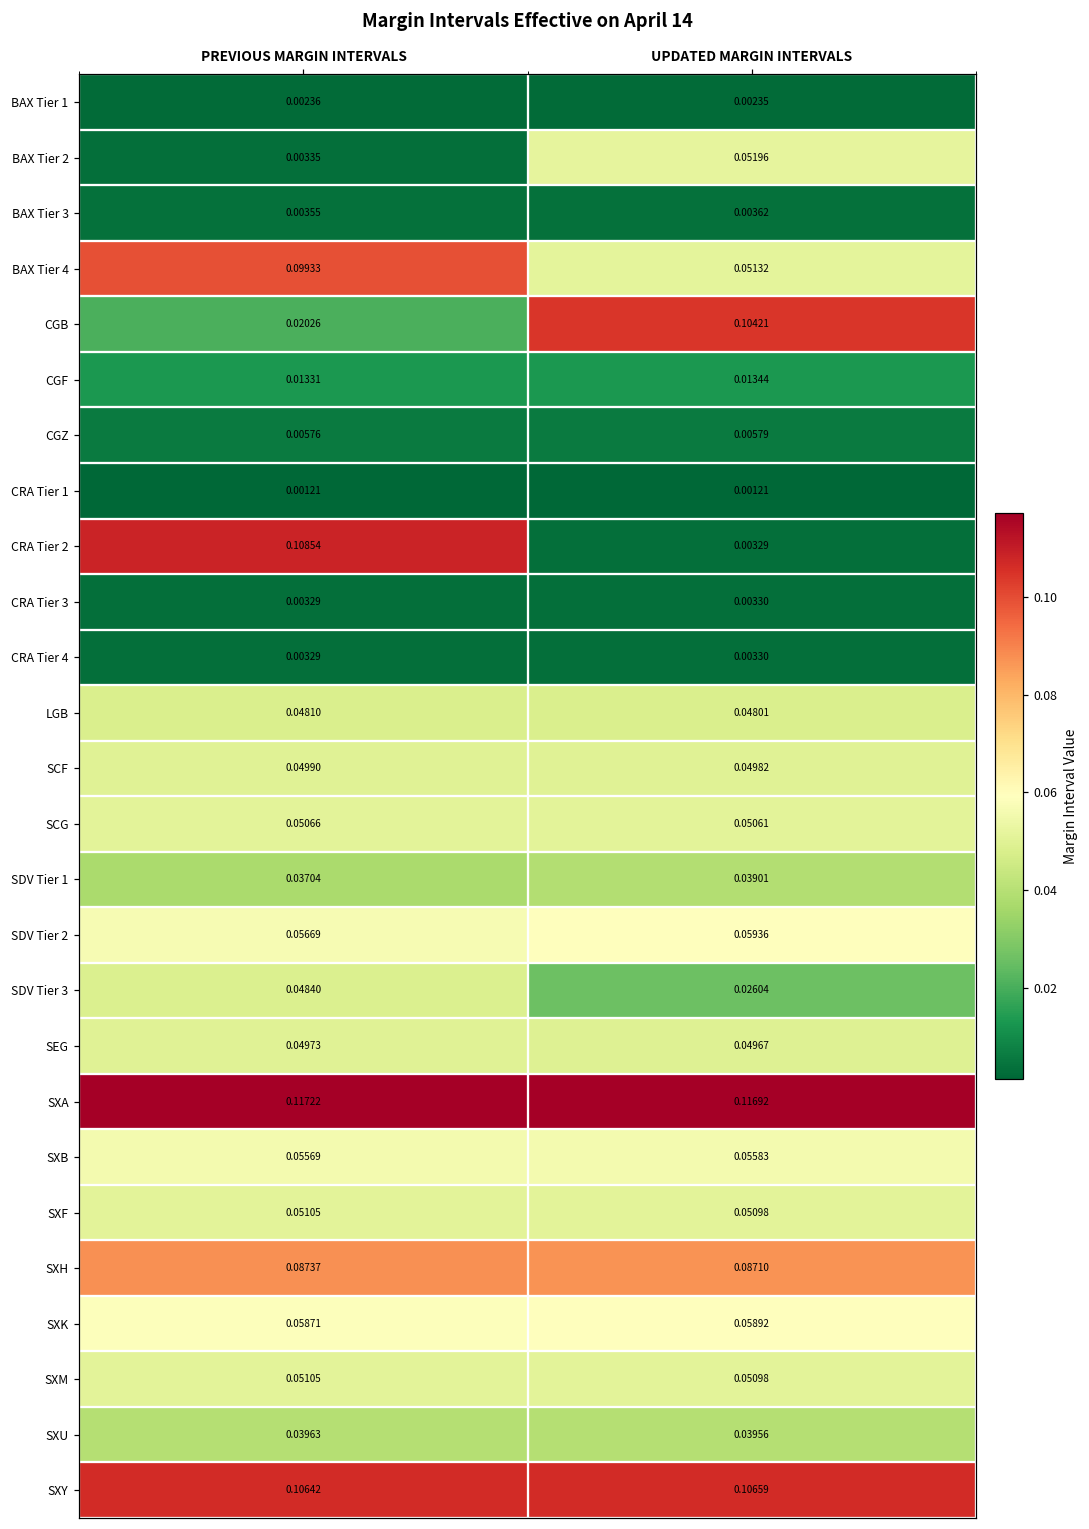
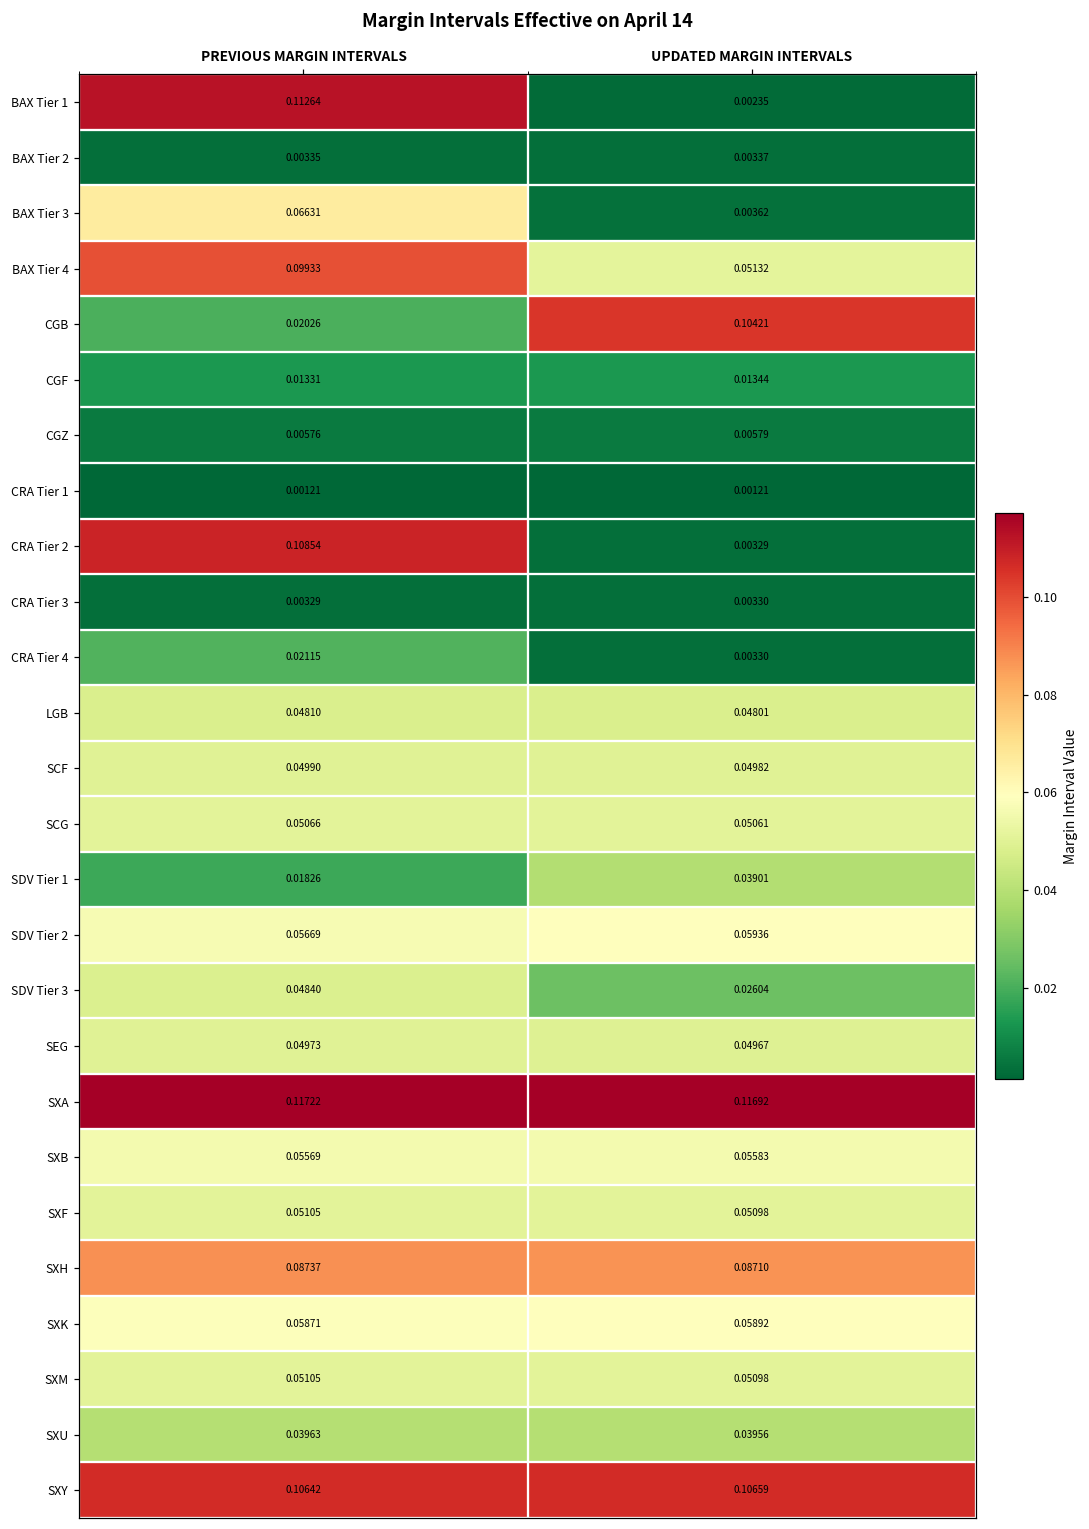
  {
    "BAX Tier 1": {
-     "PREVIOUS MARGIN INTERVALS": 0.00236,
+     "PREVIOUS MARGIN INTERVALS": 0.11264,
      "UPDATED MARGIN INTERVALS": 0.00235
    },
    "BAX Tier 2": {
      "PREVIOUS MARGIN INTERVALS": 0.00335,
-     "UPDATED MARGIN INTERVALS": 0.05196
+     "UPDATED MARGIN INTERVALS": 0.00337
    },
    "BAX Tier 3": {
-     "PREVIOUS MARGIN INTERVALS": 0.00355,
+     "PREVIOUS MARGIN INTERVALS": 0.06631,
      "UPDATED MARGIN INTERVALS": 0.00362
    },
    "BAX Tier 4": {
      "PREVIOUS MARGIN INTERVALS": 0.09933,
      "UPDATED MARGIN INTERVALS": 0.05132
    },
    "CGB": {
      "PREVIOUS MARGIN INTERVALS": 0.02026,
      "UPDATED MARGIN INTERVALS": 0.10421
    },
    "CGF": {
      "PREVIOUS MARGIN INTERVALS": 0.01331,
      "UPDATED MARGIN INTERVALS": 0.01344
    },
    "CGZ": {
      "PREVIOUS MARGIN INTERVALS": 0.00576,
      "UPDATED MARGIN INTERVALS": 0.00579
    },
    "CRA Tier 1": {
      "PREVIOUS MARGIN INTERVALS": 0.00121,
      "UPDATED MARGIN INTERVALS": 0.00121
    },
    "CRA Tier 2": {
      "PREVIOUS MARGIN INTERVALS": 0.10854,
      "UPDATED MARGIN INTERVALS": 0.00329
    },
    "CRA Tier 3": {
      "PREVIOUS MARGIN INTERVALS": 0.00329,
      "UPDATED MARGIN INTERVALS": 0.00330
    },
    "CRA Tier 4": {
-     "PREVIOUS MARGIN INTERVALS": 0.00329,
+     "PREVIOUS MARGIN INTERVALS": 0.02115,
      "UPDATED MARGIN INTERVALS": 0.00330
    },
    "LGB": {
      "PREVIOUS MARGIN INTERVALS": 0.04810,
      "UPDATED MARGIN INTERVALS": 0.04801
    },
    "SCF": {
      "PREVIOUS MARGIN INTERVALS": 0.04990,
      "UPDATED MARGIN INTERVALS": 0.04982
    },
    "SCG": {
      "PREVIOUS MARGIN INTERVALS": 0.05066,
      "UPDATED MARGIN INTERVALS": 0.05061
    },
    "SDV Tier 1": {
-     "PREVIOUS MARGIN INTERVALS": 0.03704,
+     "PREVIOUS MARGIN INTERVALS": 0.01826,
      "UPDATED MARGIN INTERVALS": 0.03901
    },
    "SDV Tier 2": {
      "PREVIOUS MARGIN INTERVALS": 0.05669,
      "UPDATED MARGIN INTERVALS": 0.05936
    },
    "SDV Tier 3": {
      "PREVIOUS MARGIN INTERVALS": 0.04840,
      "UPDATED MARGIN INTERVALS": 0.02604
    },
    "SEG": {
      "PREVIOUS MARGIN INTERVALS": 0.04973,
      "UPDATED MARGIN INTERVALS": 0.04967
    },
    "SXA": {
      "PREVIOUS MARGIN INTERVALS": 0.11722,
      "UPDATED MARGIN INTERVALS": 0.11692
    },
    "SXB": {
      "PREVIOUS MARGIN INTERVALS": 0.05569,
      "UPDATED MARGIN INTERVALS": 0.05583
    },
    "SXF": {
      "PREVIOUS MARGIN INTERVALS": 0.05105,
      "UPDATED MARGIN INTERVALS": 0.05098
    },
    "SXH": {
      "PREVIOUS MARGIN INTERVALS": 0.08737,
      "UPDATED MARGIN INTERVALS": 0.08710
    },
    "SXK": {
      "PREVIOUS MARGIN INTERVALS": 0.05871,
      "UPDATED MARGIN INTERVALS": 0.05892
    },
    "SXM": {
      "PREVIOUS MARGIN INTERVALS": 0.05105,
      "UPDATED MARGIN INTERVALS": 0.05098
    },
    "SXU": {
      "PREVIOUS MARGIN INTERVALS": 0.03963,
      "UPDATED MARGIN INTERVALS": 0.03956
    },
    "SXY": {
      "PREVIOUS MARGIN INTERVALS": 0.10642,
      "UPDATED MARGIN INTERVALS": 0.10659
    }
  }
